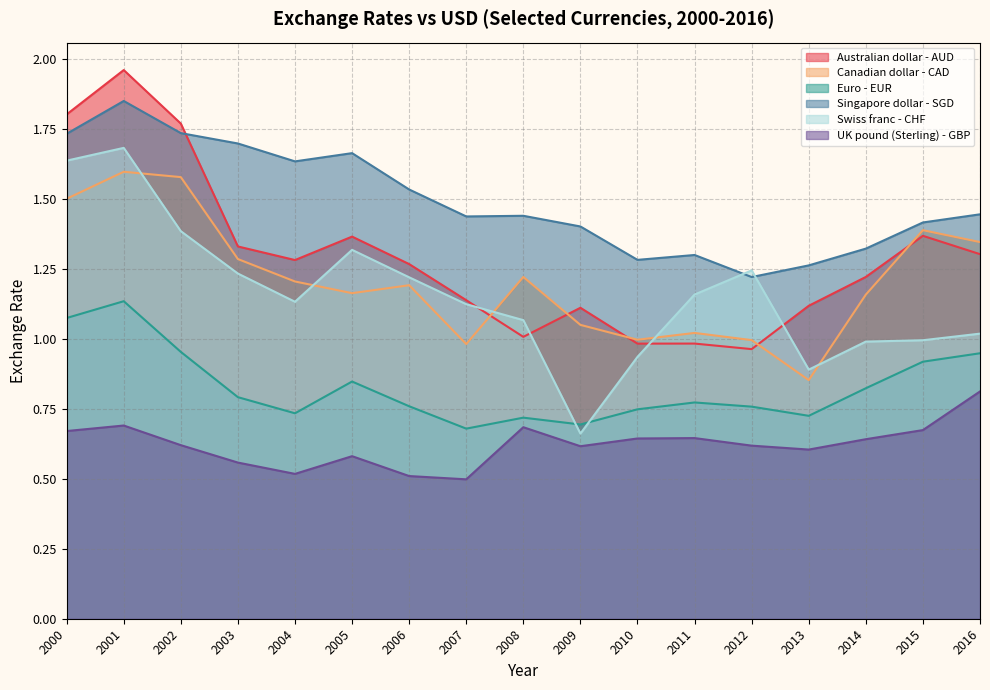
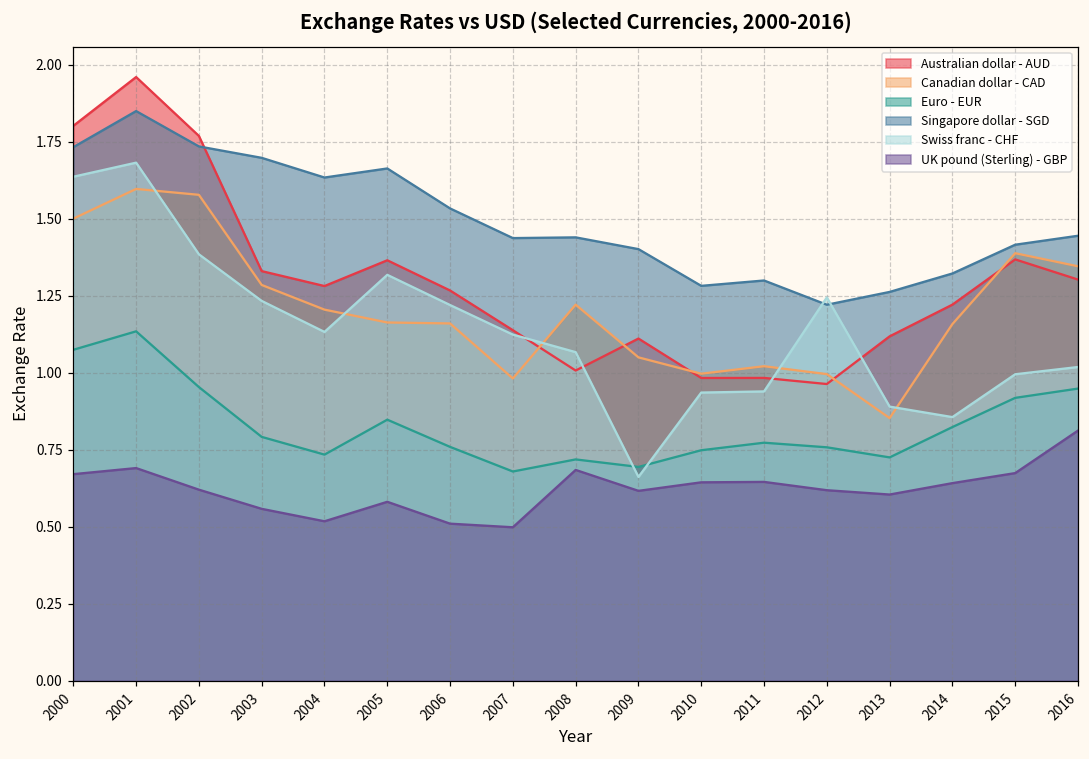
  {
    "Australian dollar - AUD": {
      "2000": 1.80,
      "2001": 1.96,
      "2002": 1.77,
      "2003": 1.33,
      "2004": 1.28,
      "2005": 1.37,
      "2006": 1.27,
      "2007": 1.14,
      "2008": 1.01,
      "2009": 1.11,
      "2010": 0.98,
      "2011": 0.98,
      "2012": 0.96,
      "2013": 1.12,
      "2014": 1.22,
      "2015": 1.37,
      "2016": 1.30
    },
    "Canadian dollar - CAD": {
      "2000": 1.50,
      "2001": 1.60,
      "2002": 1.58,
      "2003": 1.29,
      "2004": 1.21,
      "2005": 1.16,
-     "2006": 1.19,
+     "2006": 1.16,
      "2007": 0.98,
      "2008": 1.22,
      "2009": 1.05,
      "2010": 1.00,
      "2011": 1.02,
      "2012": 1.00,
      "2013": 0.85,
      "2014": 1.16,
      "2015": 1.39,
      "2016": 1.35
    },
    "Swiss franc - CHF": {
      "2000": 1.64,
      "2001": 1.68,
      "2002": 1.38,
      "2003": 1.23,
      "2004": 1.13,
      "2005": 1.32,
      "2006": 1.22,
      "2007": 1.12,
      "2008": 1.07,
      "2009": 0.66,
      "2010": 0.94,
-     "2011": 1.16,
+     "2011": 0.94,
      "2012": 1.24,
      "2013": 0.89,
-     "2014": 0.99,
+     "2014": 0.86,
      "2015": 1.00,
      "2016": 1.02
    }
  }
